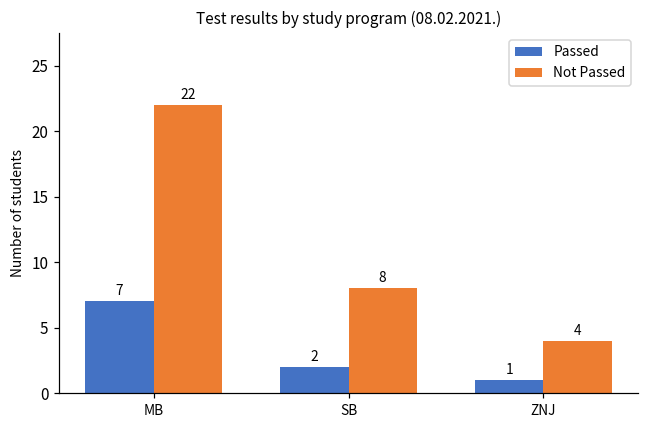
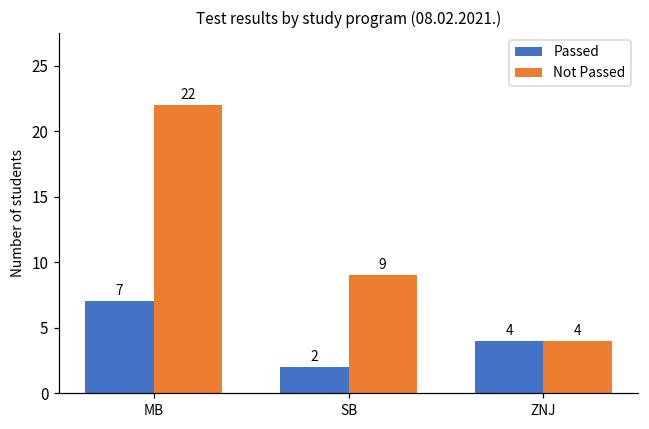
  {
    "Passed": {
      "MB": 7,
      "SB": 2,
-     "ZNJ": 1
+     "ZNJ": 4
    },
    "Not Passed": {
      "MB": 22,
-     "SB": 8,
+     "SB": 9,
      "ZNJ": 4
    }
  }
